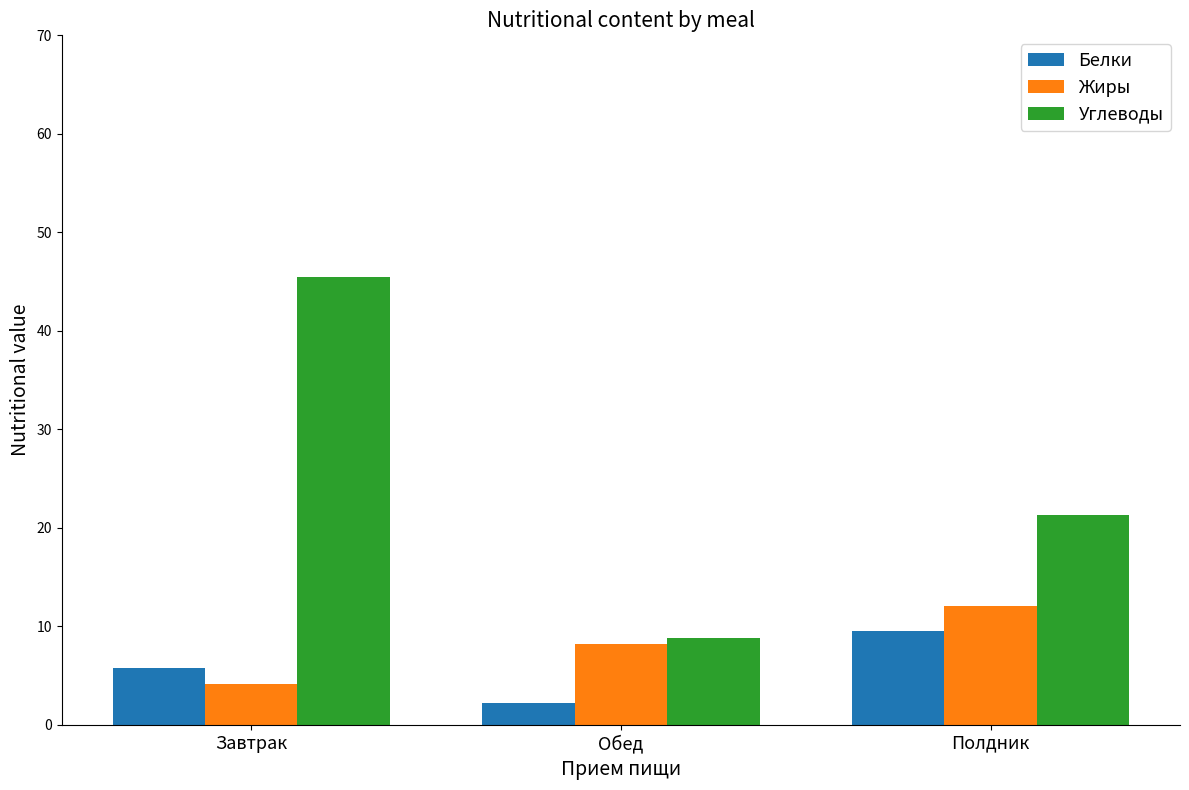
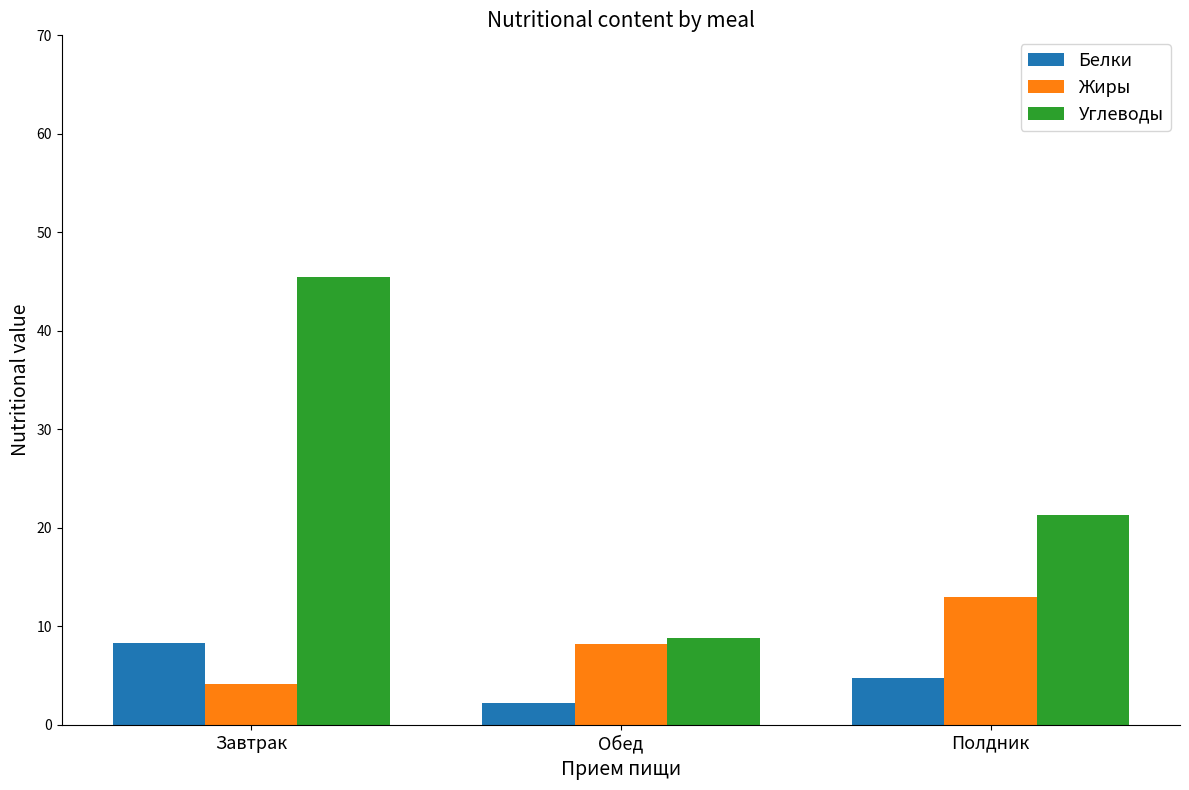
  {
    "Белки": {
-     "Завтрак": 6,
+     "Завтрак": 8,
      "Обед": 2,
-     "Полдник": 9
+     "Полдник": 5
    },
    "Жиры": {
      "Завтрак": 4,
      "Обед": 8,
-     "Полдник": 12
+     "Полдник": 13
    },
    "Углеводы": {
      "Завтрак": 45,
      "Обед": 9,
      "Полдник": 21
    }
  }
